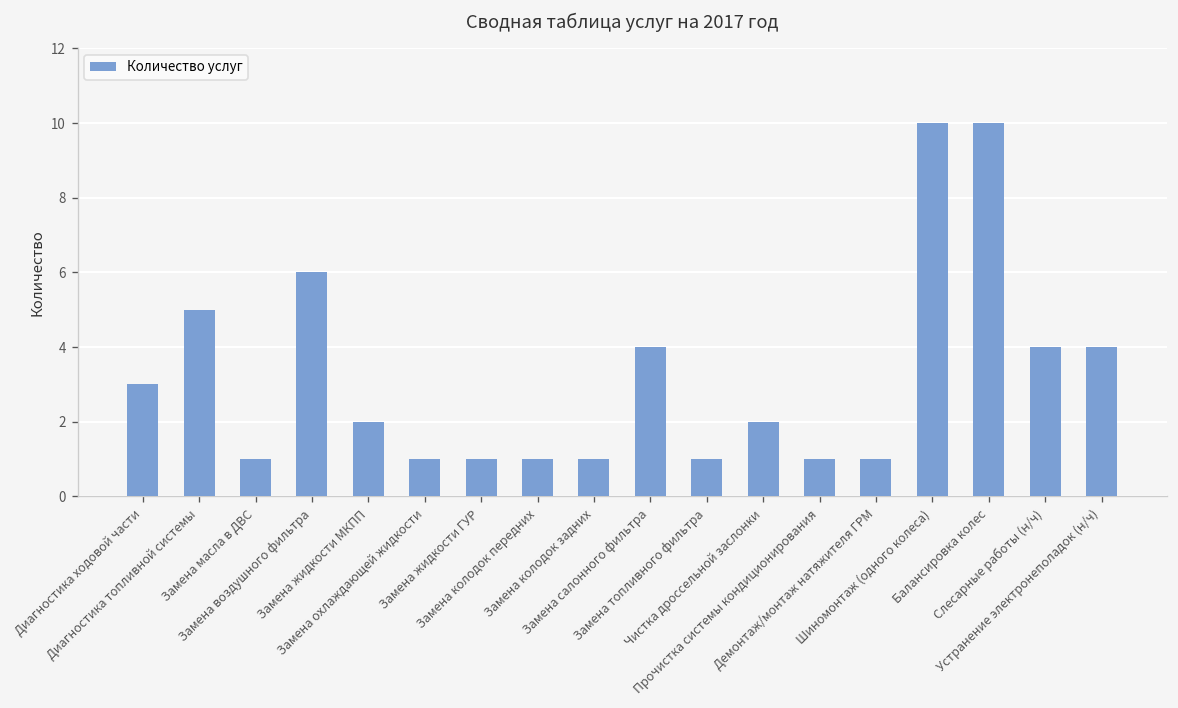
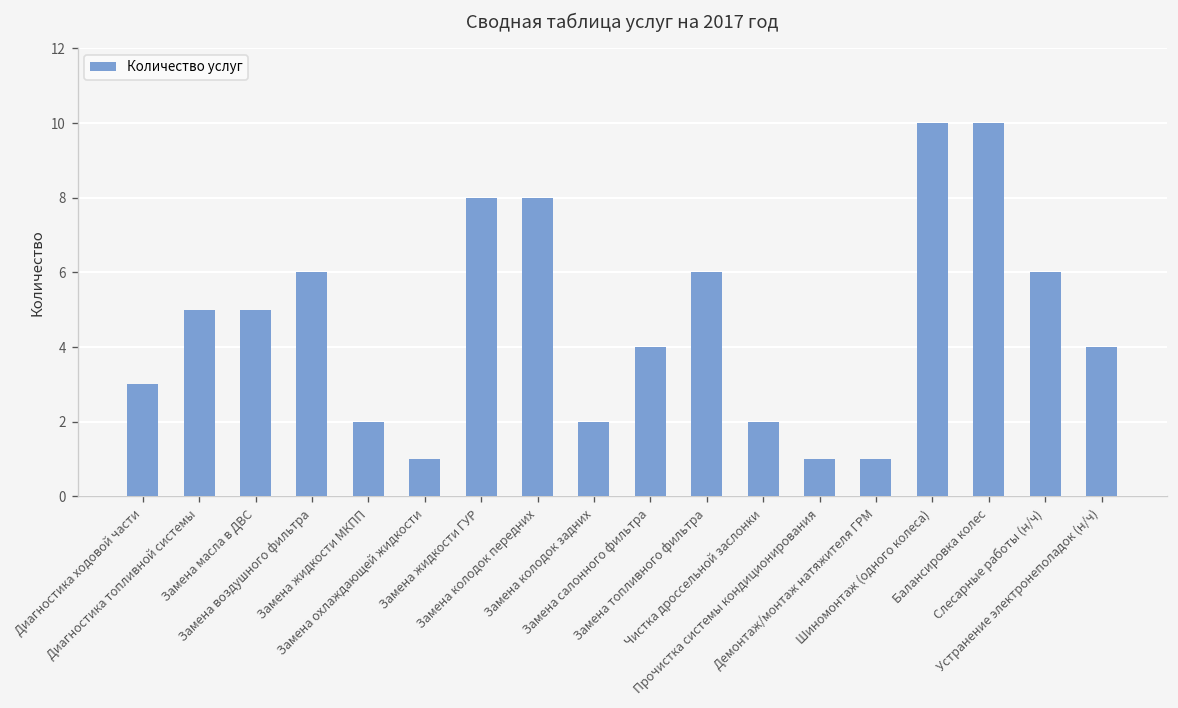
  {
    "Диагностика ходовой части": 3,
    "Диагностика топливной системы": 5,
-   "Замена масла в ДВС": 1,
+   "Замена масла в ДВС": 5,
    "Замена воздушного фильтра": 6,
    "Замена жидкости МКПП": 2,
    "Замена охлаждающей жидкости": 1,
-   "Замена жидкости ГУР": 1,
-   "Замена колодок передних": 1,
-   "Замена колодок задних": 1,
+   "Замена жидкости ГУР": 8,
+   "Замена колодок передних": 8,
+   "Замена колодок задних": 2,
    "Замена салонного фильтра": 4,
-   "Замена топливного фильтра": 1,
+   "Замена топливного фильтра": 6,
    "Чистка дроссельной заслонки": 2,
    "Прочистка системы кондиционирования": 1,
    "Демонтаж/монтаж натяжителя ГРМ": 1,
    "Шиномонтаж (одного колеса)": 10,
    "Балансировка колес": 10,
-   "Слесарные работы (н/ч)": 4,
+   "Слесарные работы (н/ч)": 6,
    "Устранение электронеполадок (н/ч)": 4
  }
